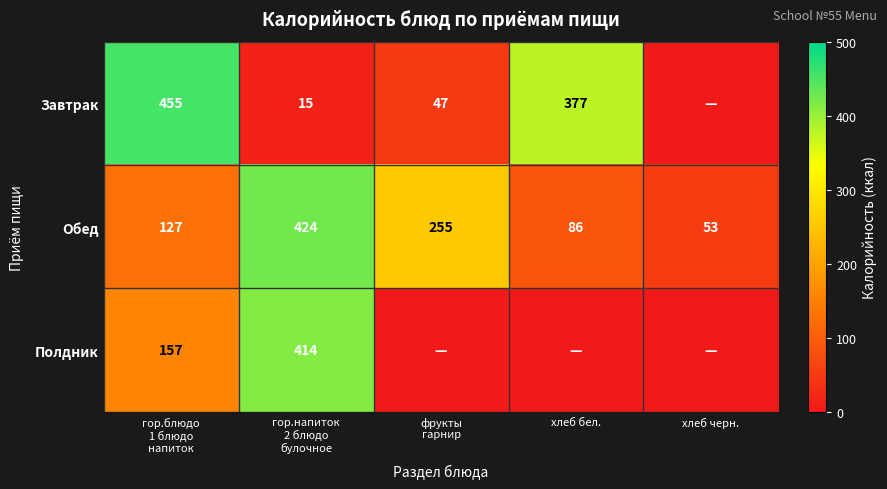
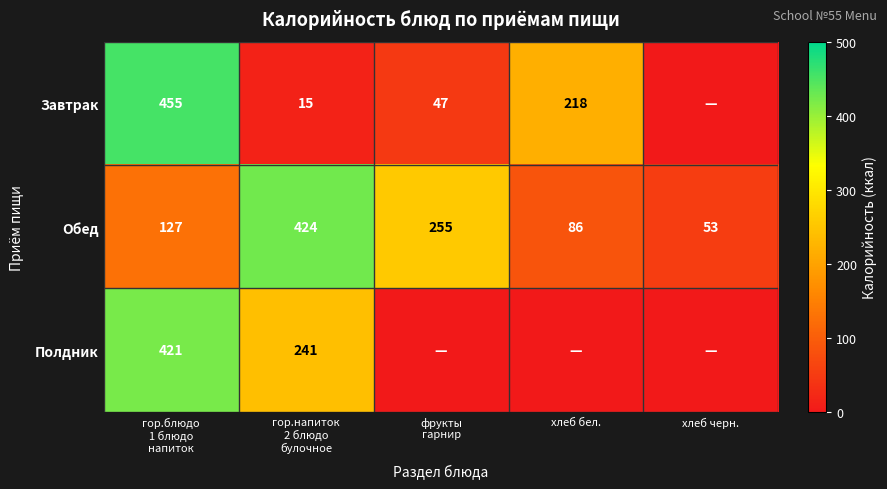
  {
    "Завтрак": {
      "гор.блюдо 1 блюдо напиток": 455,
      "гор.напиток 2 блюдо булочное": 15,
      "фрукты гарнир": 47,
-     "хлеб бел.": 377
+     "хлеб бел.": 218
    },
    "Обед": {
      "гор.блюдо 1 блюдо напиток": 127,
      "гор.напиток 2 блюдо булочное": 424,
      "фрукты гарнир": 255,
      "хлеб бел.": 86,
      "хлеб черн.": 53
    },
    "Полдник": {
-     "гор.блюдо 1 блюдо напиток": 157,
-     "гор.напиток 2 блюдо булочное": 414
+     "гор.блюдо 1 блюдо напиток": 421,
+     "гор.напиток 2 блюдо булочное": 241
    }
  }
